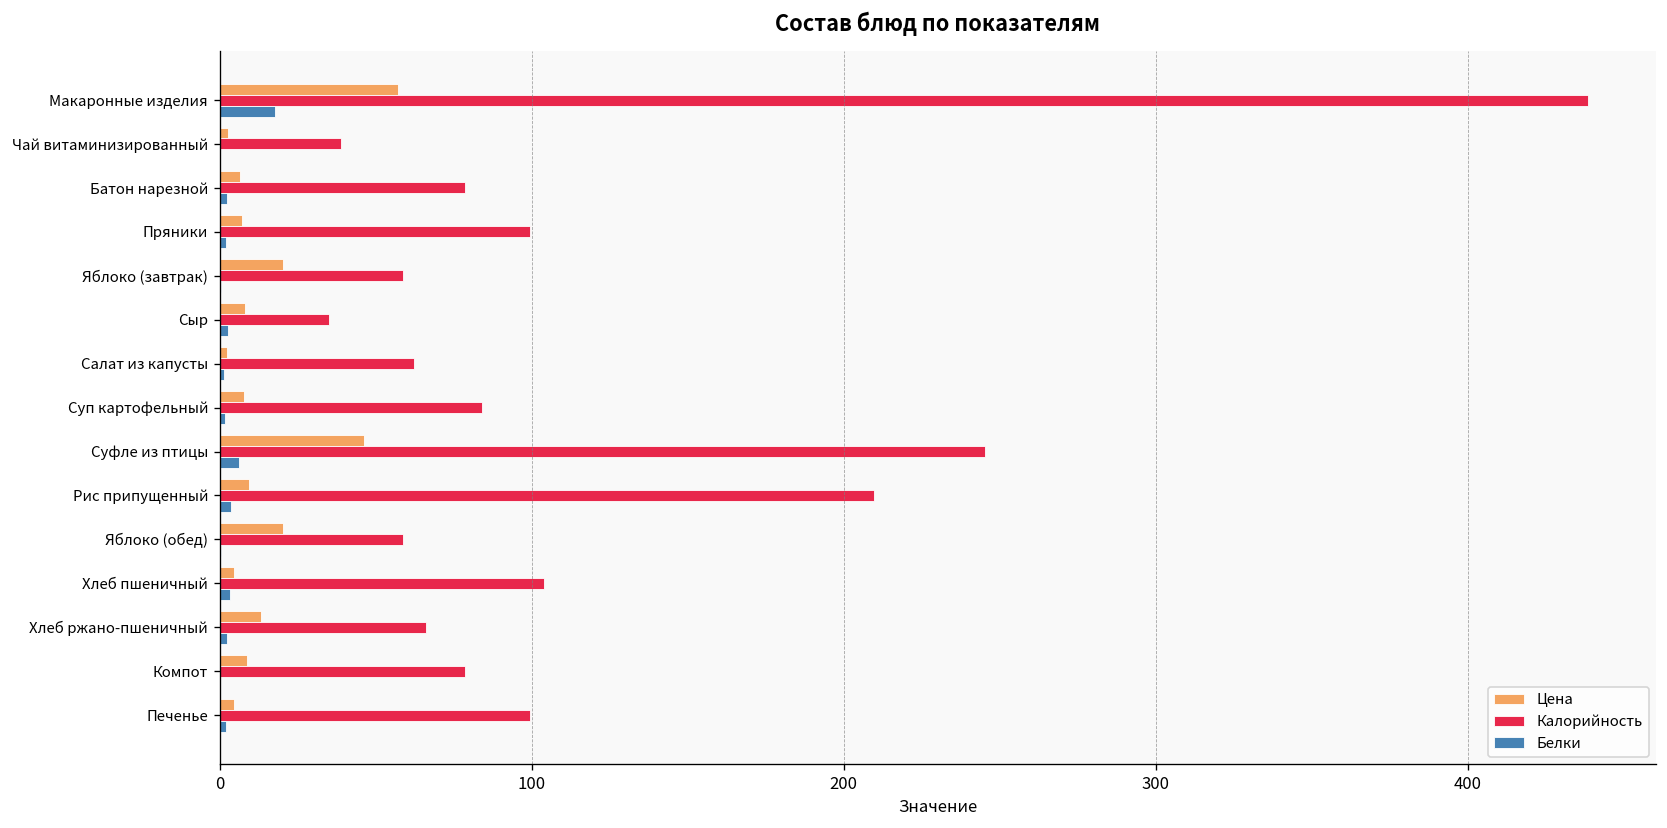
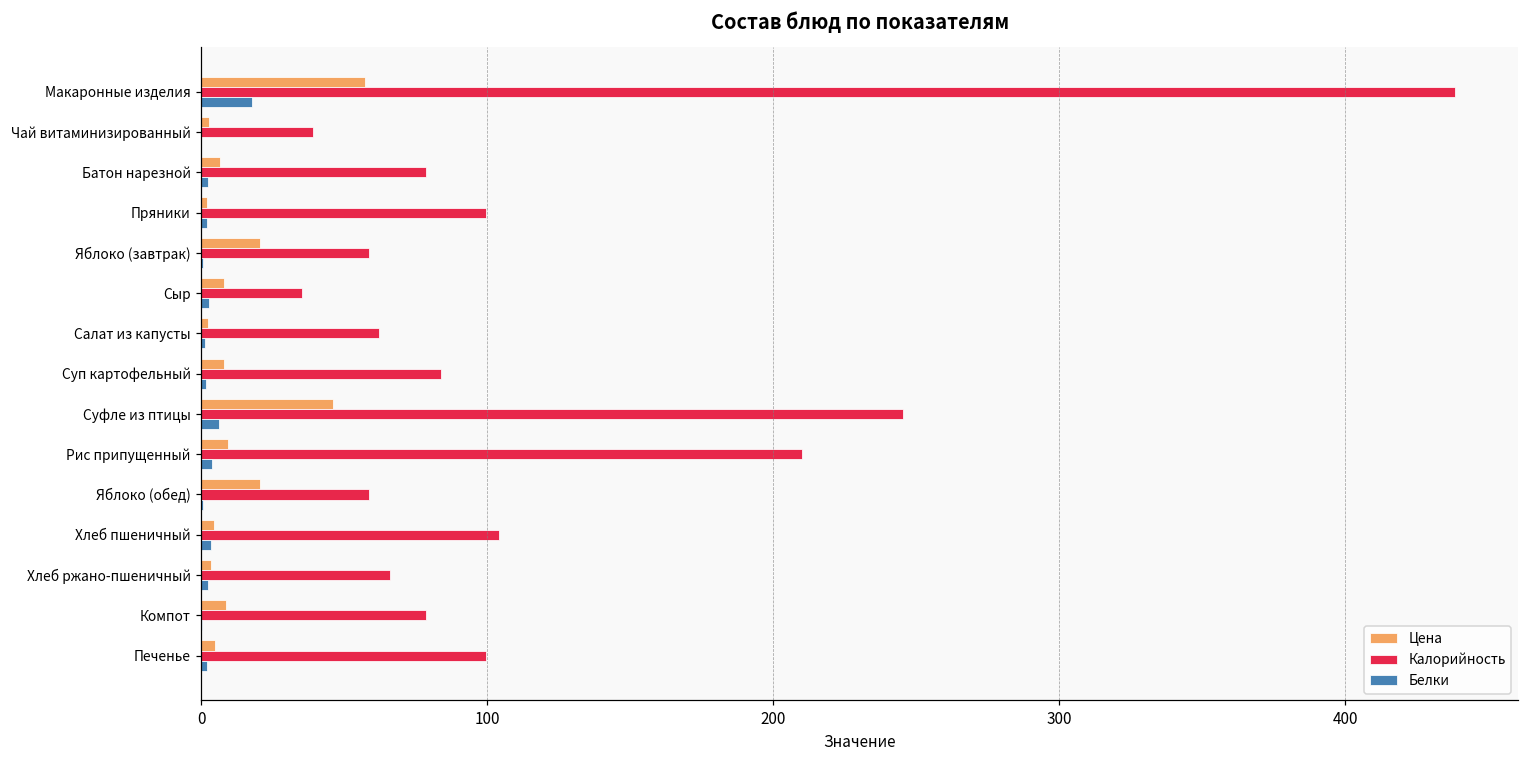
  {
    "Цена": {
      "Макаронные изделия": 57,
      "Чай витаминизированный": 3,
      "Батон нарезной": 6,
-     "Пряники": 7,
+     "Пряники": 2,
      "Яблоко (завтрак)": 20,
      "Сыр": 8,
      "Салат из капусты": 2,
      "Суп картофельный": 8,
      "Суфле из птицы": 46,
      "Рис припущенный": 9,
      "Яблоко (обед)": 20,
      "Хлеб пшеничный": 4,
-     "Хлеб ржано-пшеничный": 13,
+     "Хлеб ржано-пшеничный": 3,
      "Компот": 9,
      "Печенье": 5
    },
    "Калорийность": {
      "Макаронные изделия": 438,
      "Чай витаминизированный": 39,
      "Батон нарезной": 79,
      "Пряники": 99,
      "Яблоко (завтрак)": 59,
      "Сыр": 35,
      "Салат из капусты": 62,
      "Суп картофельный": 84,
      "Суфле из птицы": 245,
      "Рис припущенный": 210,
      "Яблоко (обед)": 59,
      "Хлеб пшеничный": 104,
      "Хлеб ржано-пшеничный": 66,
      "Компот": 79,
      "Печенье": 99
    },
    "Белки": {
      "Макаронные изделия": 18,
      "Чай витаминизированный": 0,
      "Батон нарезной": 2,
      "Пряники": 2,
      "Сыр": 3,
      "Салат из капусты": 1,
      "Суп картофельный": 2,
      "Суфле из птицы": 6,
      "Рис припущенный": 4,
      "Хлеб пшеничный": 3,
      "Хлеб ржано-пшеничный": 2,
      "Печенье": 2
    }
  }
